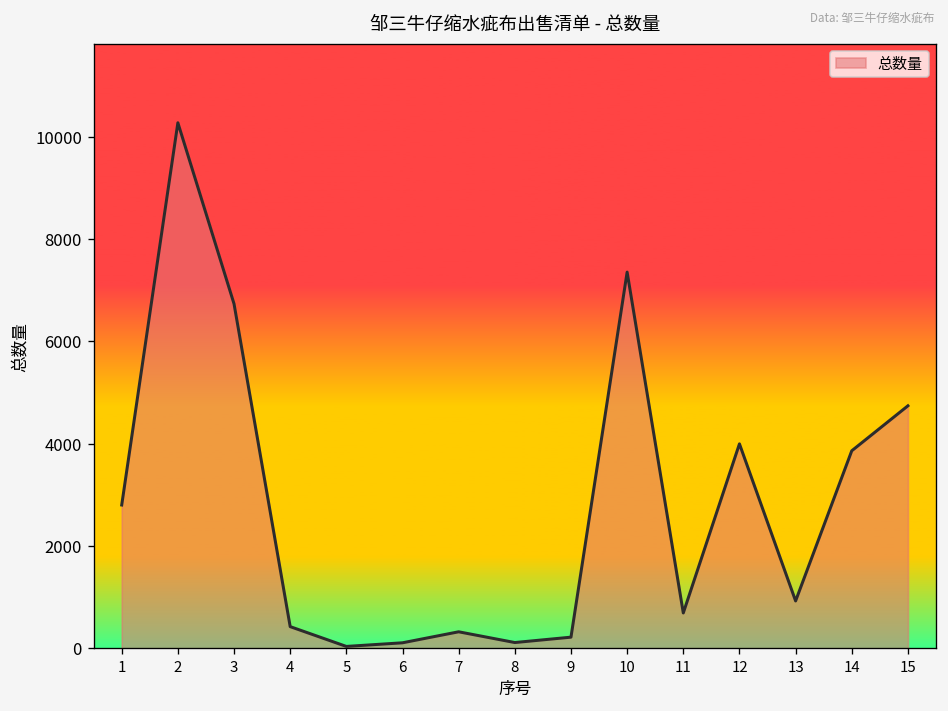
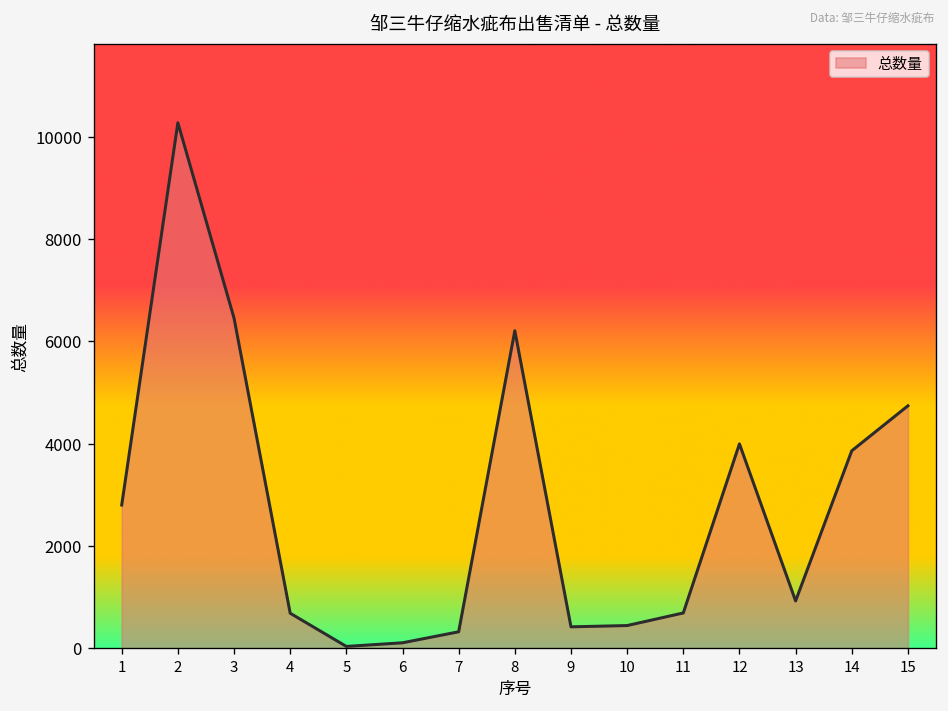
  {
    "1": 2800,
    "2": 10300,
-   "3": 6700,
-   "4": 400,
+   "3": 6500,
+   "4": 700,
    "5": 0,
    "6": 100,
    "7": 300,
-   "8": 100,
-   "9": 200,
-   "10": 7400,
+   "8": 6200,
+   "9": 400,
+   "10": 400,
    "11": 700,
    "12": 4000,
    "13": 900,
    "14": 3900,
    "15": 4700
  }
